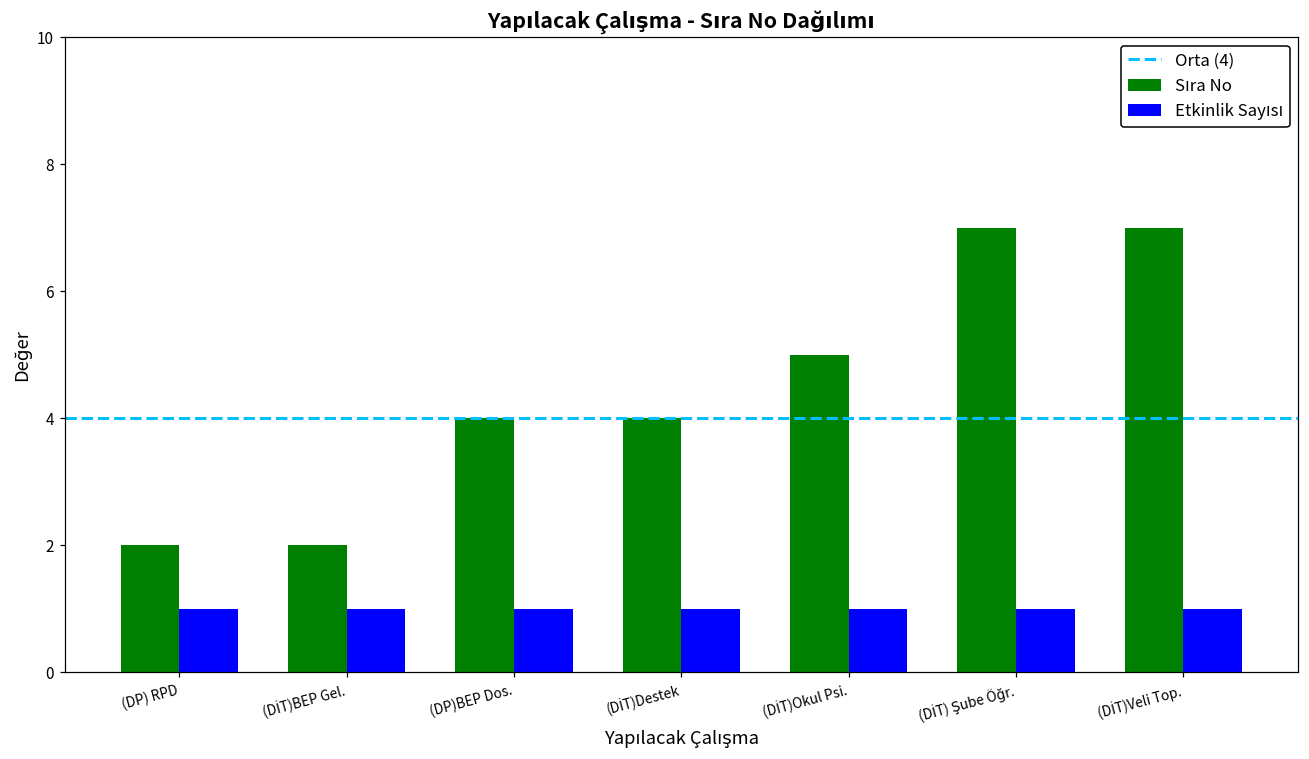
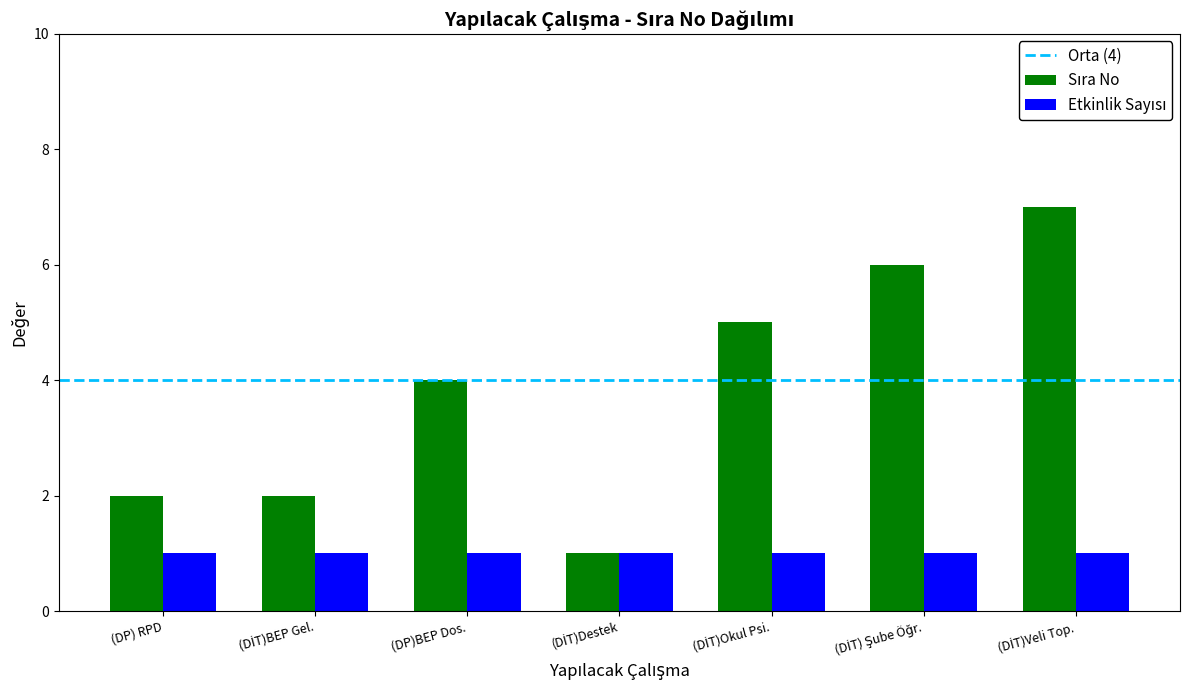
  {
    "Sıra No": {
      "(DP) RPD": 2,
      "(DİT)BEP Gel.": 2,
      "(DP)BEP Dos.": 4,
-     "(DİT)Destek": 4,
+     "(DİT)Destek": 1,
      "(DİT)Okul Psi.": 5,
-     "(DİT) Şube Öğr.": 7,
+     "(DİT) Şube Öğr.": 6,
      "(DİT)Veli Top.": 7
    },
    "Etkinlik Sayısı": {
      "(DP) RPD": 1,
      "(DİT)BEP Gel.": 1,
      "(DP)BEP Dos.": 1,
      "(DİT)Destek": 1,
      "(DİT)Okul Psi.": 1,
      "(DİT) Şube Öğr.": 1,
      "(DİT)Veli Top.": 1
    }
  }
